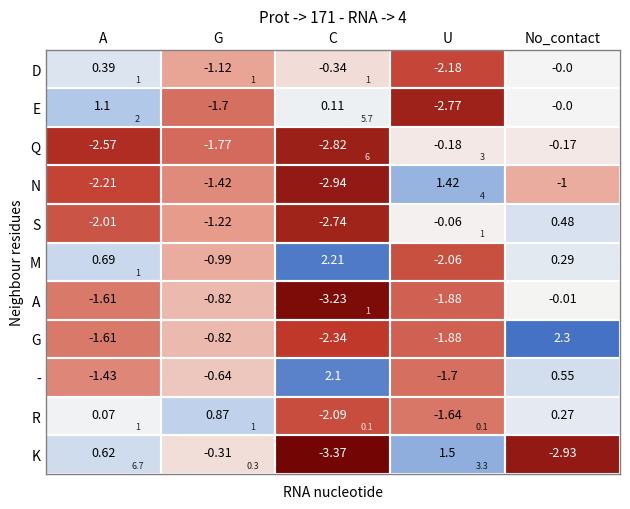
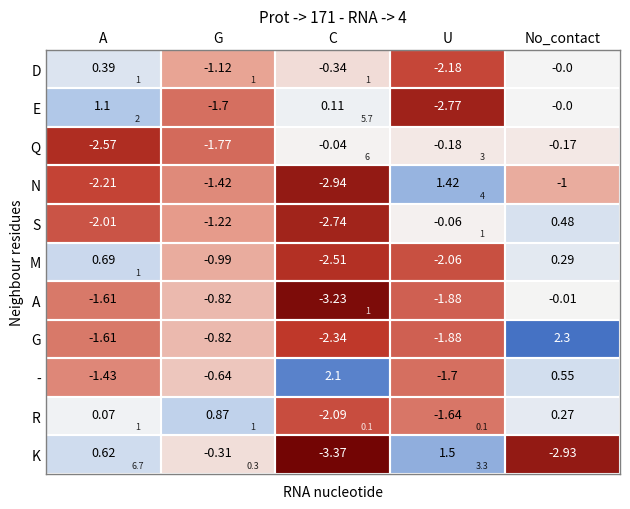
  {
    "D": {
      "U": -2.18,
      "No_contact": -0.0
    },
    "E": {
      "G": -1.7,
      "U": -2.77,
      "No_contact": -0.0
    },
    "Q": {
      "A": -2.57,
      "G": -1.77,
-     "C": -2.82,
+     "C": -0.04,
      "No_contact": -0.17
    },
    "N": {
      "A": -2.21,
      "G": -1.42,
      "C": -2.94,
      "No_contact": -1
    },
    "S": {
      "A": -2.01,
      "G": -1.22,
      "C": -2.74,
      "No_contact": 0.48
    },
    "M": {
      "G": -0.99,
-     "C": 2.21,
+     "C": -2.51,
      "U": -2.06,
      "No_contact": 0.29
    },
    "A": {
      "A": -1.61,
      "G": -0.82,
      "U": -1.88,
      "No_contact": -0.01
    },
    "G": {
      "A": -1.61,
      "G": -0.82,
      "C": -2.34,
      "U": -1.88,
      "No_contact": 2.3
    },
    "-": {
      "A": -1.43,
      "G": -0.64,
      "C": 2.1,
      "U": -1.7,
      "No_contact": 0.55
    },
    "R": {
      "No_contact": 0.27
    },
    "K": {
      "C": -3.37,
      "No_contact": -2.93
    }
  }
